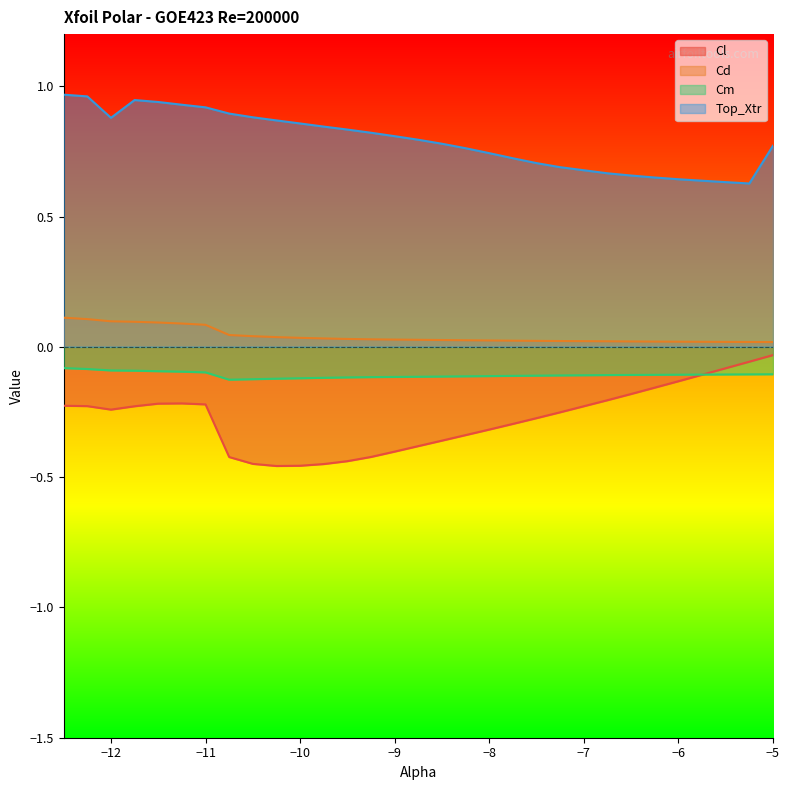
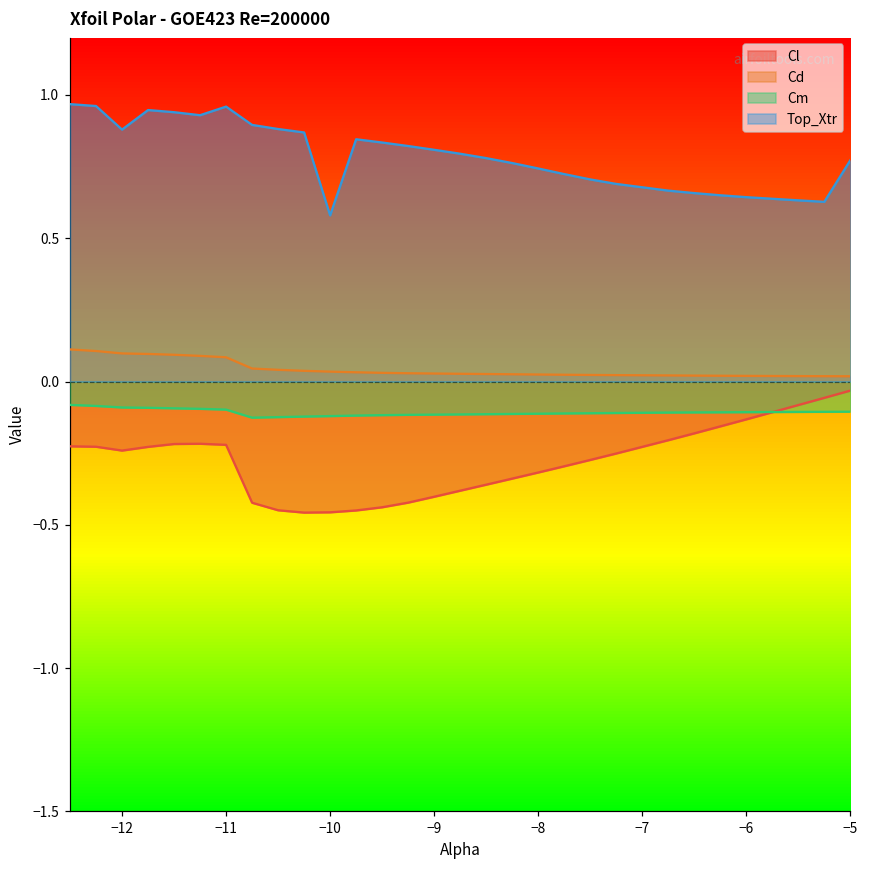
  {
    "Top_Xtr": {
      "−12": 0.88,
-     "−11": 0.92,
-     "−10": 0.86,
+     "−11": 0.96,
+     "−10": 0.58,
      "−9": 0.81,
      "−8": 0.74,
      "−6": 0.64,
      "−5": 0.77
    }
  }
